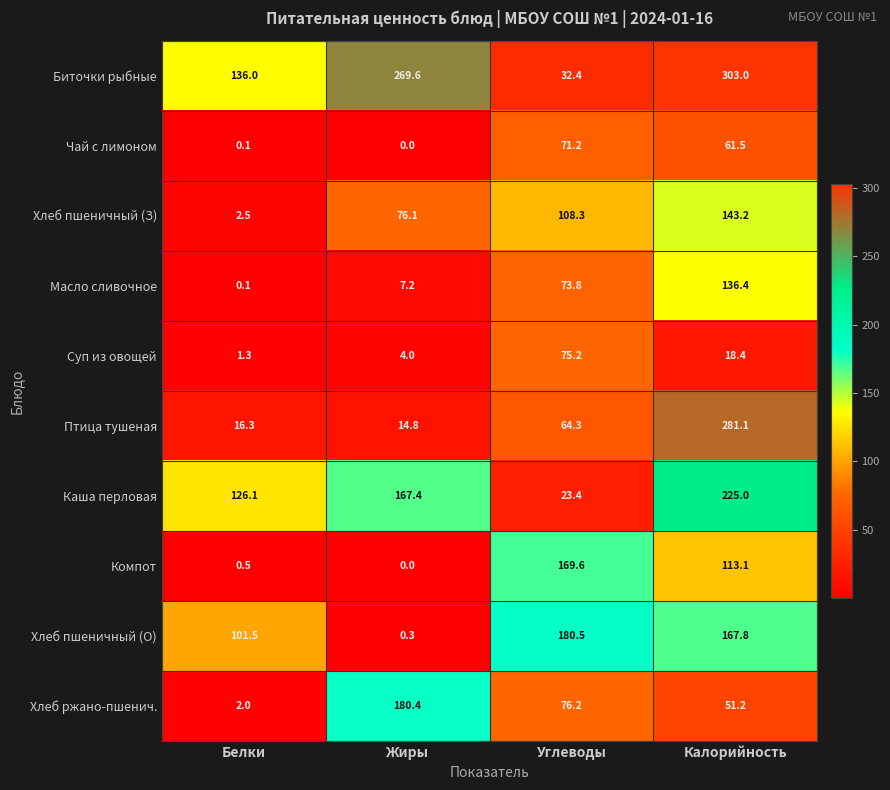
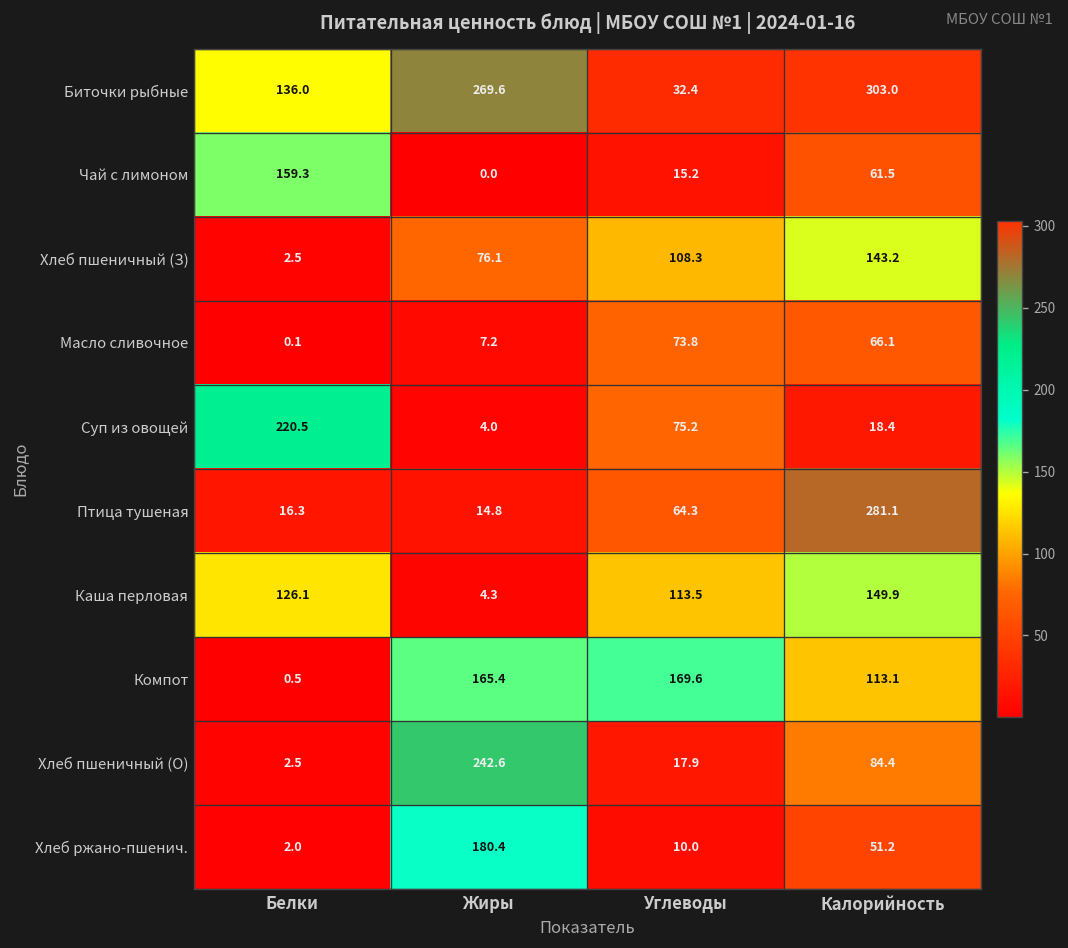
  {
    "Биточки рыбные": {
      "Белки": 136.0,
      "Жиры": 269.6,
      "Углеводы": 32.4,
      "Калорийность": 303.0
    },
    "Чай с лимоном": {
-     "Белки": 0.1,
+     "Белки": 159.3,
      "Жиры": 0.0,
-     "Углеводы": 71.2,
+     "Углеводы": 15.2,
      "Калорийность": 61.5
    },
    "Хлеб пшеничный (З)": {
      "Белки": 2.5,
      "Жиры": 76.1,
      "Углеводы": 108.3,
      "Калорийность": 143.2
    },
    "Масло сливочное": {
      "Белки": 0.1,
      "Жиры": 7.2,
      "Углеводы": 73.8,
-     "Калорийность": 136.4
+     "Калорийность": 66.1
    },
    "Суп из овощей": {
-     "Белки": 1.3,
+     "Белки": 220.5,
      "Жиры": 4.0,
      "Углеводы": 75.2,
      "Калорийность": 18.4
    },
    "Птица тушеная": {
      "Белки": 16.3,
      "Жиры": 14.8,
      "Углеводы": 64.3,
      "Калорийность": 281.1
    },
    "Каша перловая": {
      "Белки": 126.1,
-     "Жиры": 167.4,
-     "Углеводы": 23.4,
-     "Калорийность": 225.0
+     "Жиры": 4.3,
+     "Углеводы": 113.5,
+     "Калорийность": 149.9
    },
    "Компот": {
      "Белки": 0.5,
-     "Жиры": 0.0,
+     "Жиры": 165.4,
      "Углеводы": 169.6,
      "Калорийность": 113.1
    },
    "Хлеб пшеничный (О)": {
-     "Белки": 101.5,
-     "Жиры": 0.3,
-     "Углеводы": 180.5,
-     "Калорийность": 167.8
+     "Белки": 2.5,
+     "Жиры": 242.6,
+     "Углеводы": 17.9,
+     "Калорийность": 84.4
    },
    "Хлеб ржано-пшенич.": {
      "Белки": 2.0,
      "Жиры": 180.4,
-     "Углеводы": 76.2,
+     "Углеводы": 10.0,
      "Калорийность": 51.2
    }
  }
